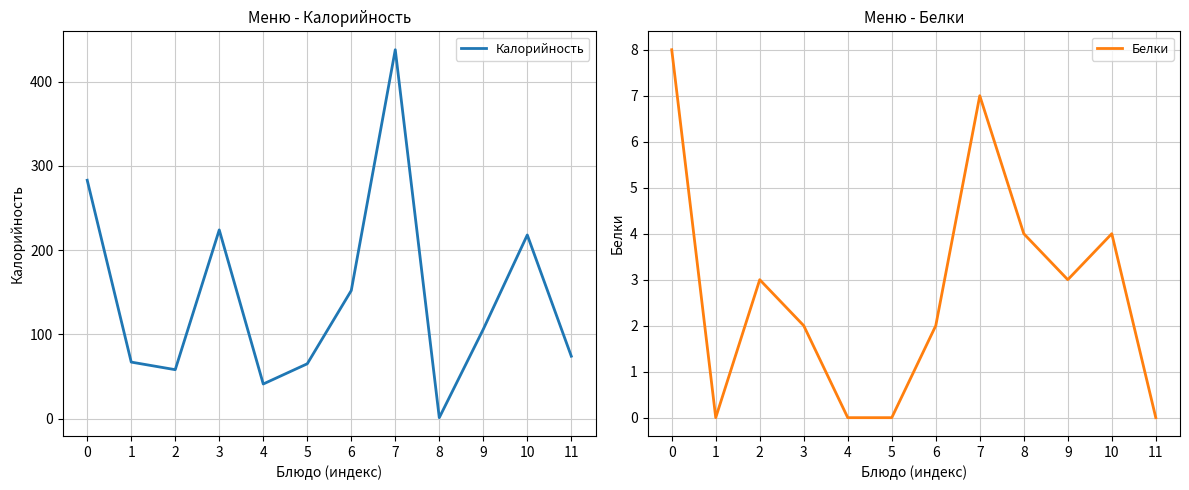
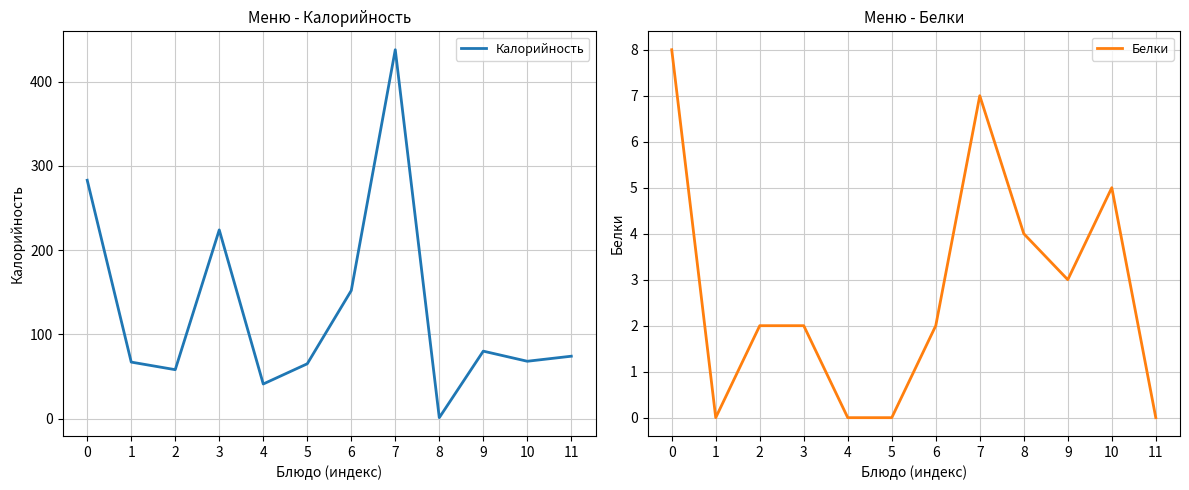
  {
    "Меню - Калорийность": {
      "0": 280,
      "1": 70,
      "2": 60,
      "3": 220,
      "4": 40,
      "5": 70,
      "6": 150,
      "7": 440,
      "8": 0,
-     "9": 110,
-     "10": 220,
+     "9": 80,
+     "10": 70,
      "11": 70
    },
    "Меню - Белки": {
      "0": 8,
      "1": 0,
-     "2": 3,
+     "2": 2,
      "3": 2,
      "4": 0,
      "5": 0,
      "6": 2,
      "7": 7,
      "8": 4,
      "9": 3,
-     "10": 4,
+     "10": 5,
      "11": 0
    }
  }
